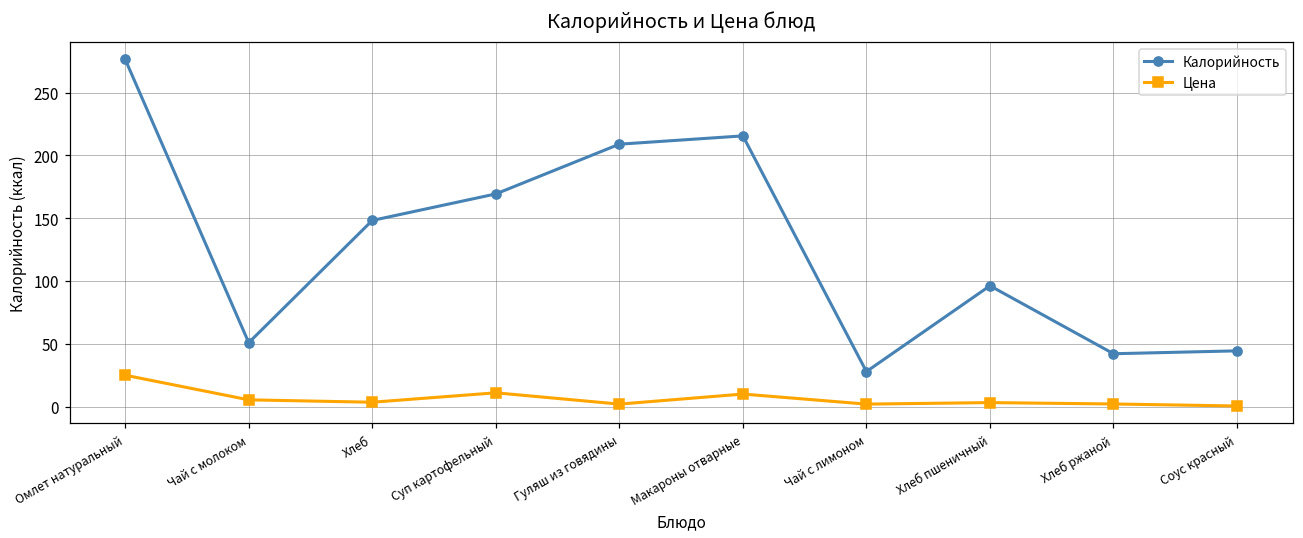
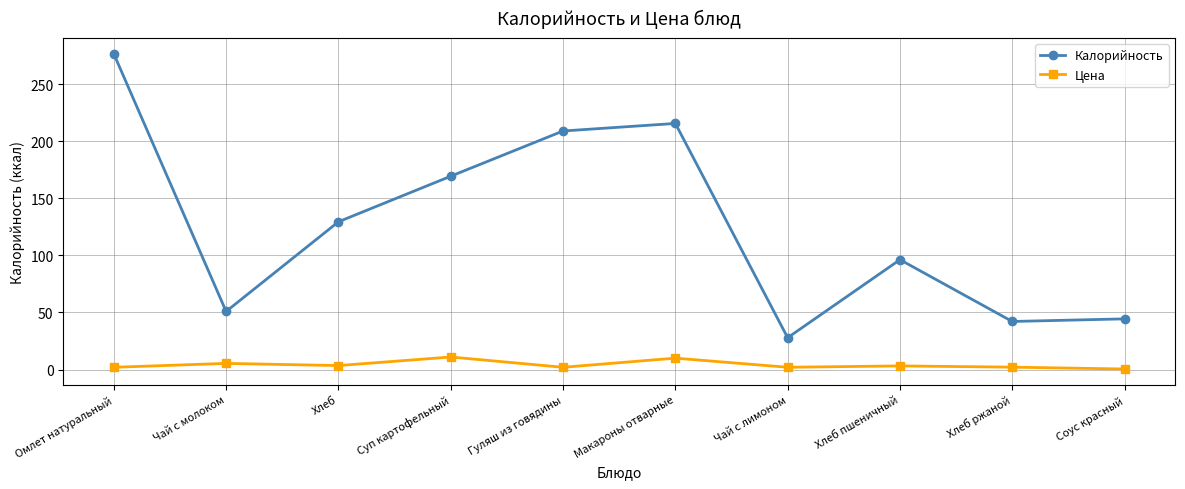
  {
    "Калорийность": {
      "Омлет натуральный": 276,
      "Чай с молоком": 51,
-     "Хлеб": 148,
+     "Хлеб": 129,
      "Суп картофельный": 169,
      "Гуляш из говядины": 209,
      "Макароны отварные": 216,
      "Чай с лимоном": 28,
      "Хлеб пшеничный": 96,
      "Хлеб ржаной": 42,
      "Соус красный": 44
    },
    "Цена": {
-     "Омлет натуральный": 25,
+     "Омлет натуральный": 2,
      "Чай с молоком": 5,
      "Хлеб": 4,
      "Суп картофельный": 11,
      "Гуляш из говядины": 2,
      "Макароны отварные": 10,
      "Чай с лимоном": 2,
      "Хлеб пшеничный": 3,
      "Хлеб ржаной": 2,
      "Соус красный": 1
    }
  }
